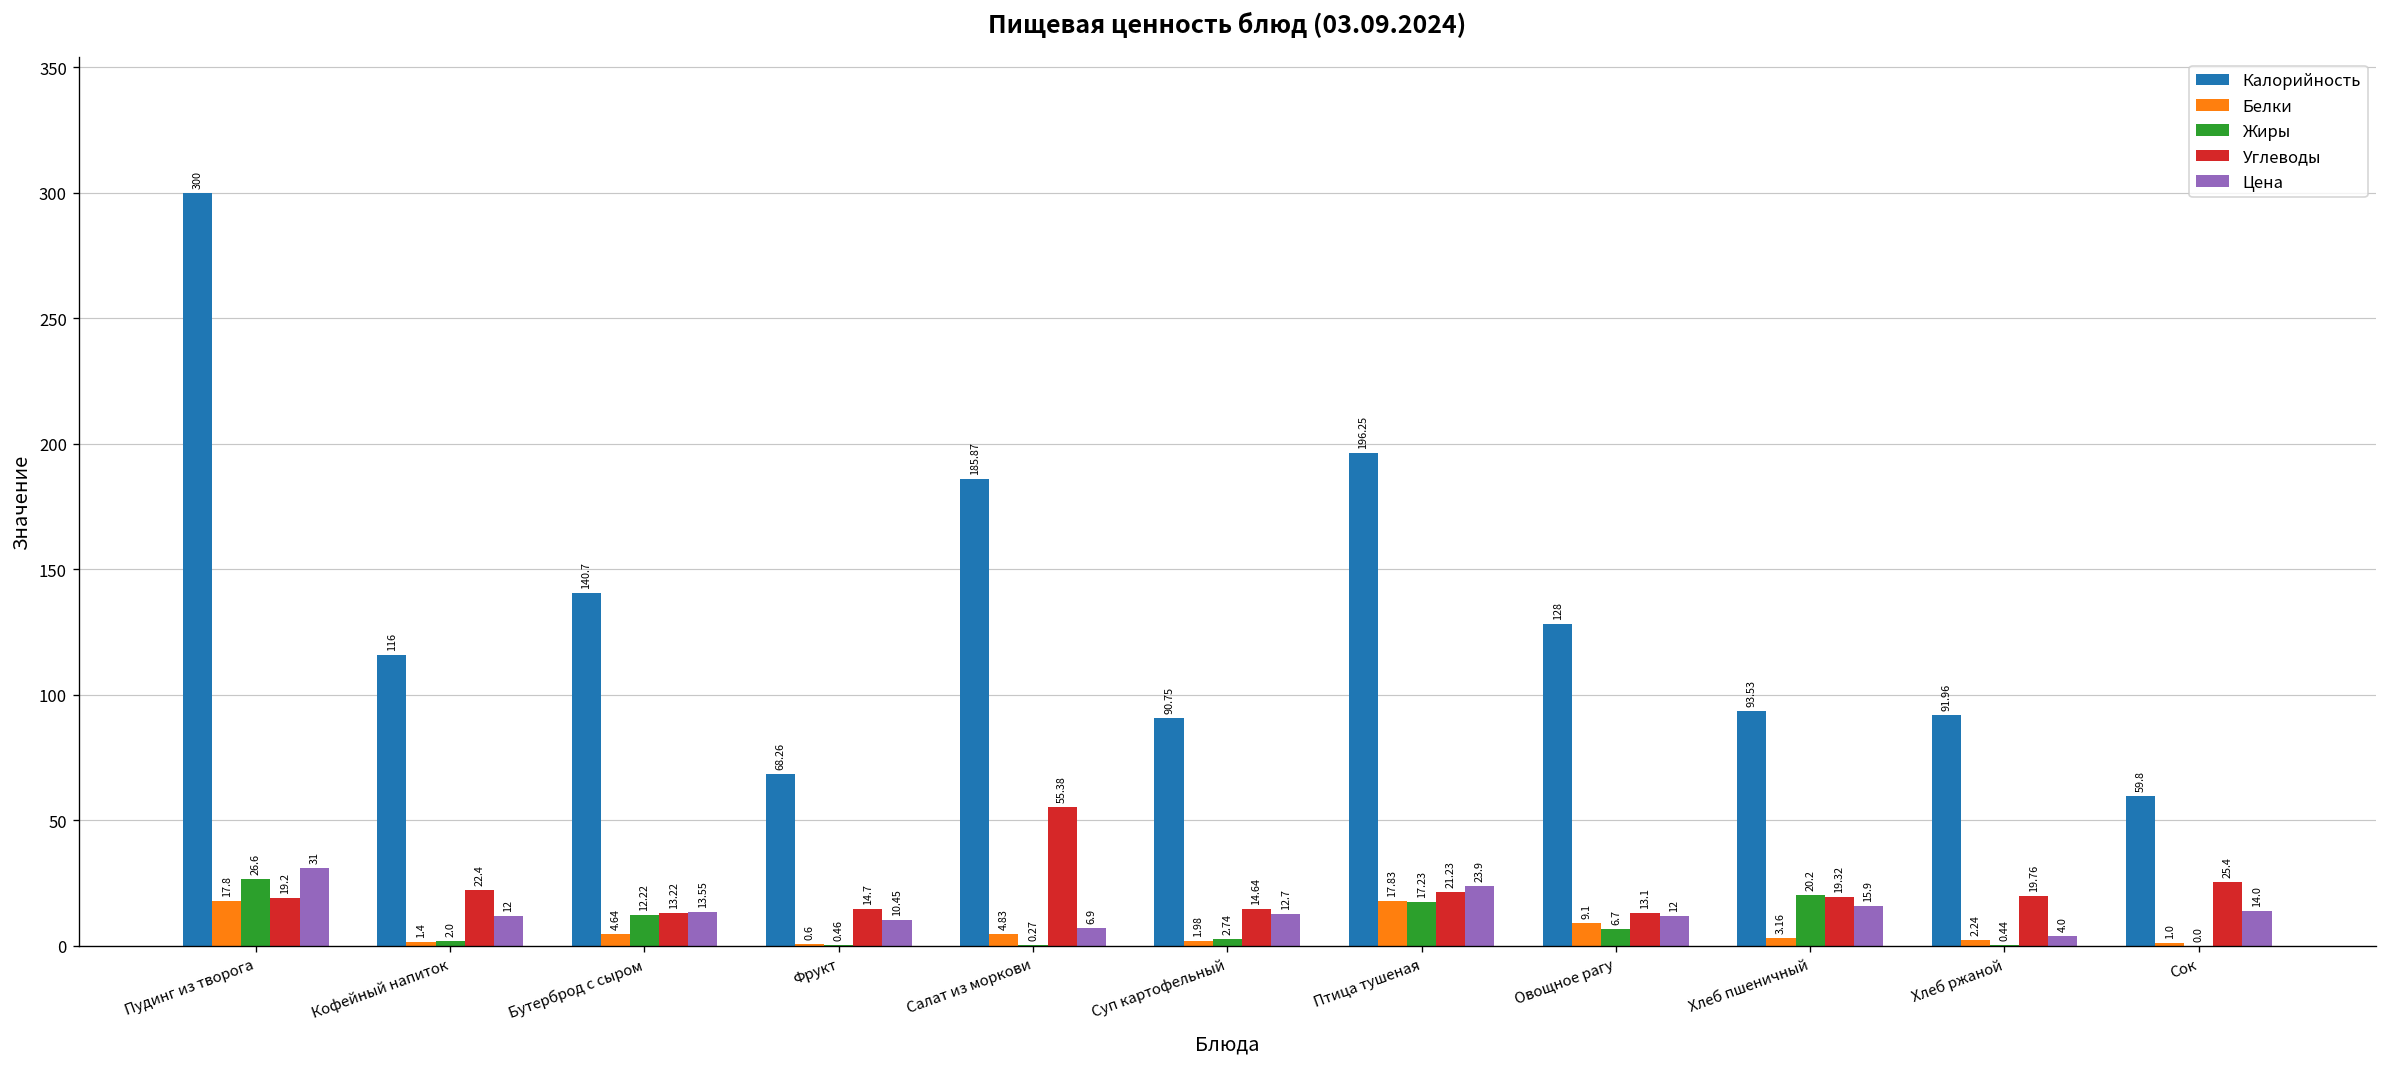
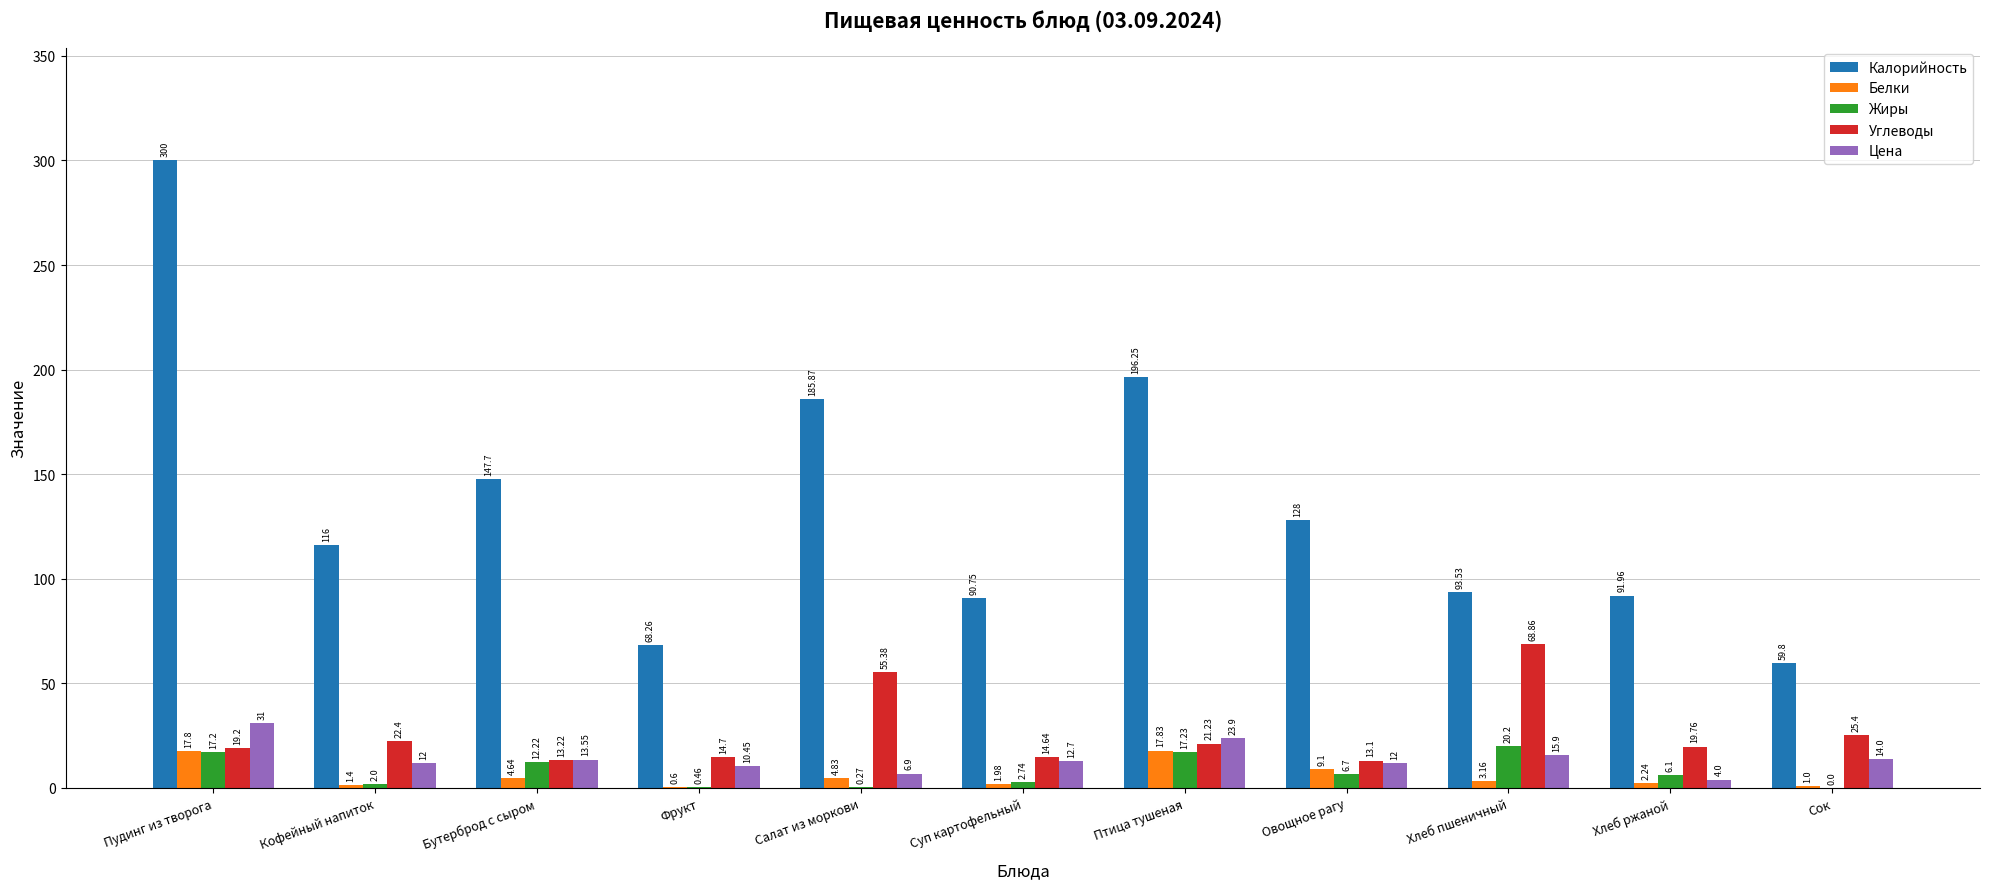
  {
    "Калорийность": {
      "Пудинг из творога": 300,
      "Кофейный напиток": 116,
-     "Бутерброд с сыром": 140.7,
+     "Бутерброд с сыром": 147.7,
      "Фрукт": 68.26,
      "Салат из моркови": 185.87,
      "Суп картофельный": 90.75,
      "Птица тушеная": 196.25,
      "Овощное рагу": 128,
      "Хлеб пшеничный": 93.53,
      "Хлеб ржаной": 91.96,
      "Сок": 59.8
    },
    "Белки": {
      "Пудинг из творога": 17.8,
      "Кофейный напиток": 1.4,
      "Бутерброд с сыром": 4.64,
      "Фрукт": 0.6,
      "Салат из моркови": 4.83,
      "Суп картофельный": 1.98,
      "Птица тушеная": 17.83,
      "Овощное рагу": 9.1,
      "Хлеб пшеничный": 3.16,
      "Хлеб ржаной": 2.24,
      "Сок": 1.0
    },
    "Жиры": {
-     "Пудинг из творога": 26.6,
+     "Пудинг из творога": 17.2,
      "Кофейный напиток": 2.0,
      "Бутерброд с сыром": 12.22,
      "Фрукт": 0.46,
      "Салат из моркови": 0.27,
      "Суп картофельный": 2.74,
      "Птица тушеная": 17.23,
      "Овощное рагу": 6.7,
      "Хлеб пшеничный": 20.2,
-     "Хлеб ржаной": 0.44,
+     "Хлеб ржаной": 6.1,
      "Сок": 0.0
    },
    "Углеводы": {
      "Пудинг из творога": 19.2,
      "Кофейный напиток": 22.4,
      "Бутерброд с сыром": 13.22,
      "Фрукт": 14.7,
      "Салат из моркови": 55.38,
      "Суп картофельный": 14.64,
      "Птица тушеная": 21.23,
      "Овощное рагу": 13.1,
-     "Хлеб пшеничный": 19.32,
+     "Хлеб пшеничный": 68.86,
      "Хлеб ржаной": 19.76,
      "Сок": 25.4
    },
    "Цена": {
      "Пудинг из творога": 31,
      "Кофейный напиток": 12,
      "Бутерброд с сыром": 13.55,
      "Фрукт": 10.45,
      "Салат из моркови": 6.9,
      "Суп картофельный": 12.7,
      "Птица тушеная": 23.9,
      "Овощное рагу": 12,
      "Хлеб пшеничный": 15.9,
      "Хлеб ржаной": 4.0,
      "Сок": 14.0
    }
  }
